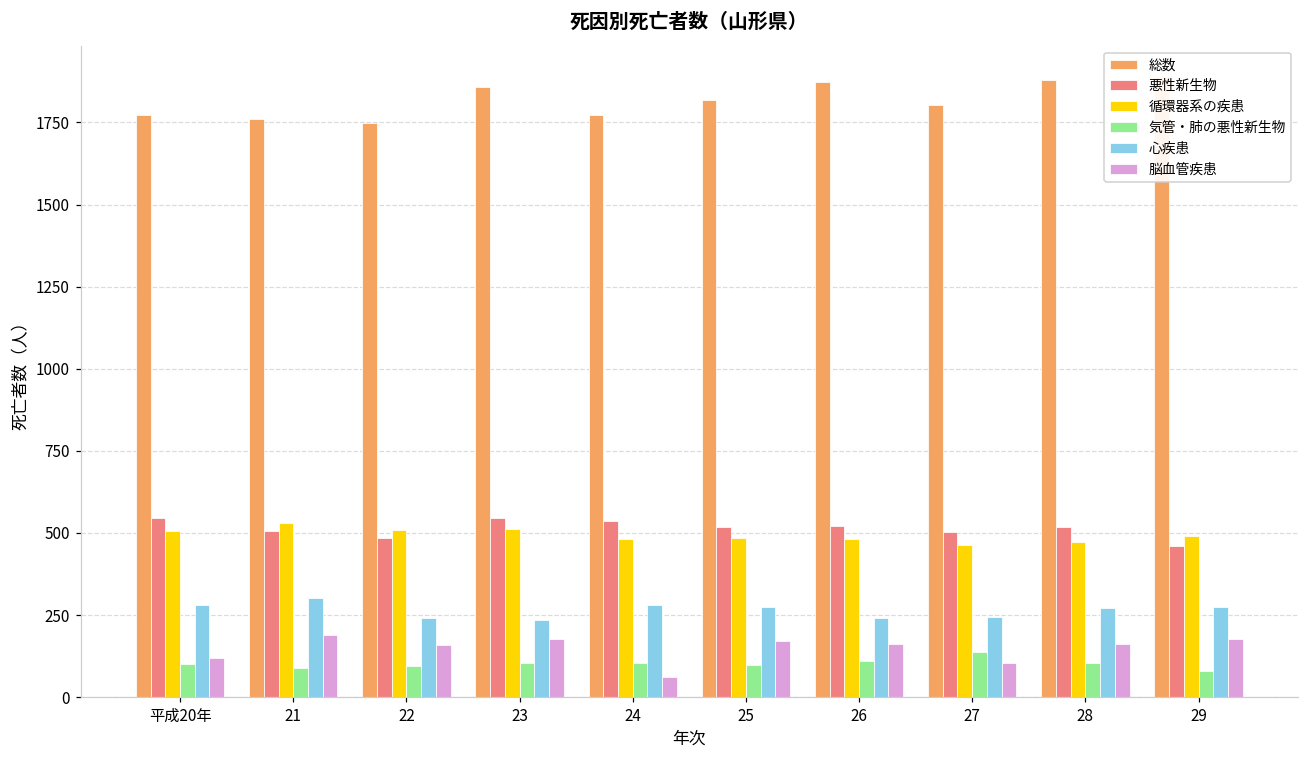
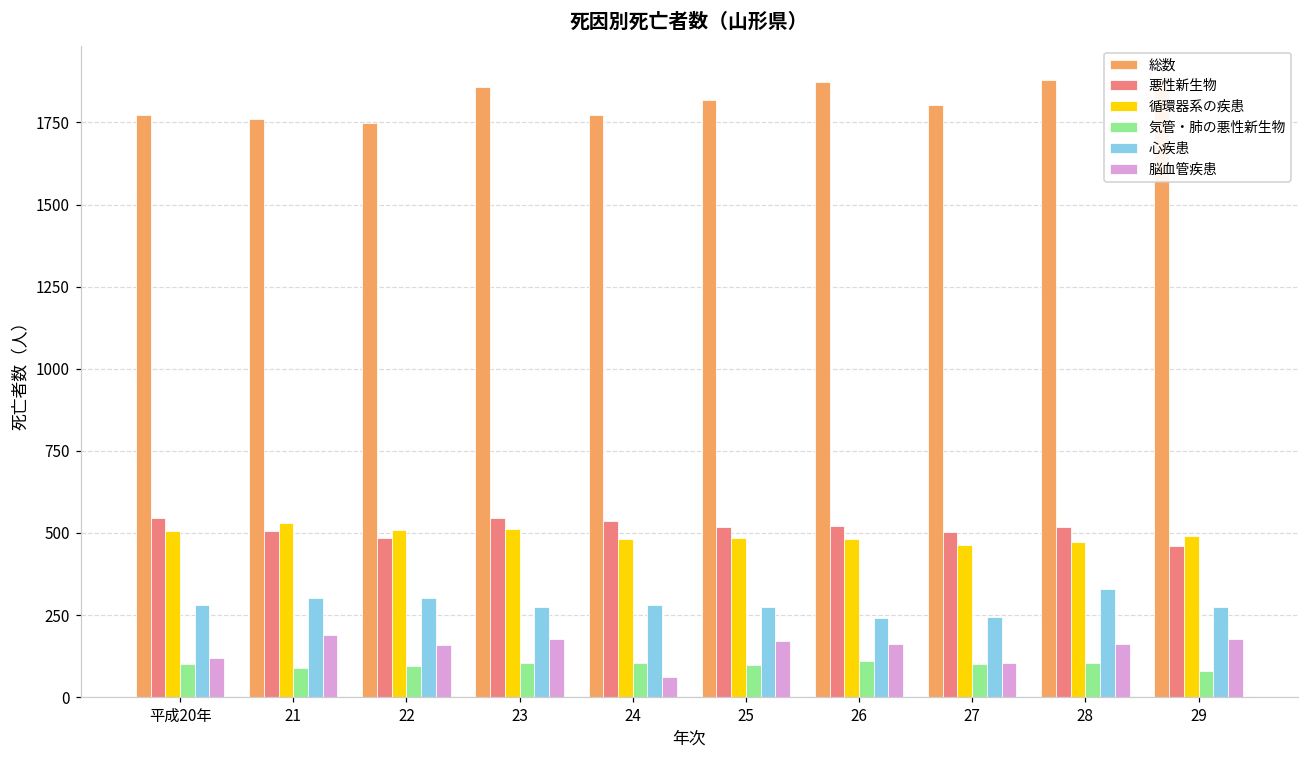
  {
    "循環器系の疾患": {
      "平成20年": 510,
      "21": 530,
      "22": 510,
      "23": 510,
      "24": 480,
      "25": 490,
      "26": 480,
      "27": 460,
      "28": 470,
      "29": 490
    },
    "気管・肺の悪性新生物": {
      "平成20年": 100,
      "21": 90,
      "22": 100,
      "23": 100,
      "24": 110,
      "25": 100,
      "26": 110,
-     "27": 140,
+     "27": 100,
      "28": 100,
      "29": 80
    },
    "心疾患": {
      "平成20年": 280,
      "21": 300,
-     "22": 240,
-     "23": 240,
+     "22": 300,
+     "23": 270,
      "24": 280,
      "25": 270,
      "26": 240,
      "27": 250,
-     "28": 270,
+     "28": 330,
      "29": 280
    },
    "脳血管疾患": {
      "平成20年": 120,
      "21": 190,
      "22": 160,
      "23": 180,
      "24": 60,
      "25": 170,
      "26": 160,
      "27": 110,
      "28": 160,
      "29": 180
    }
  }
